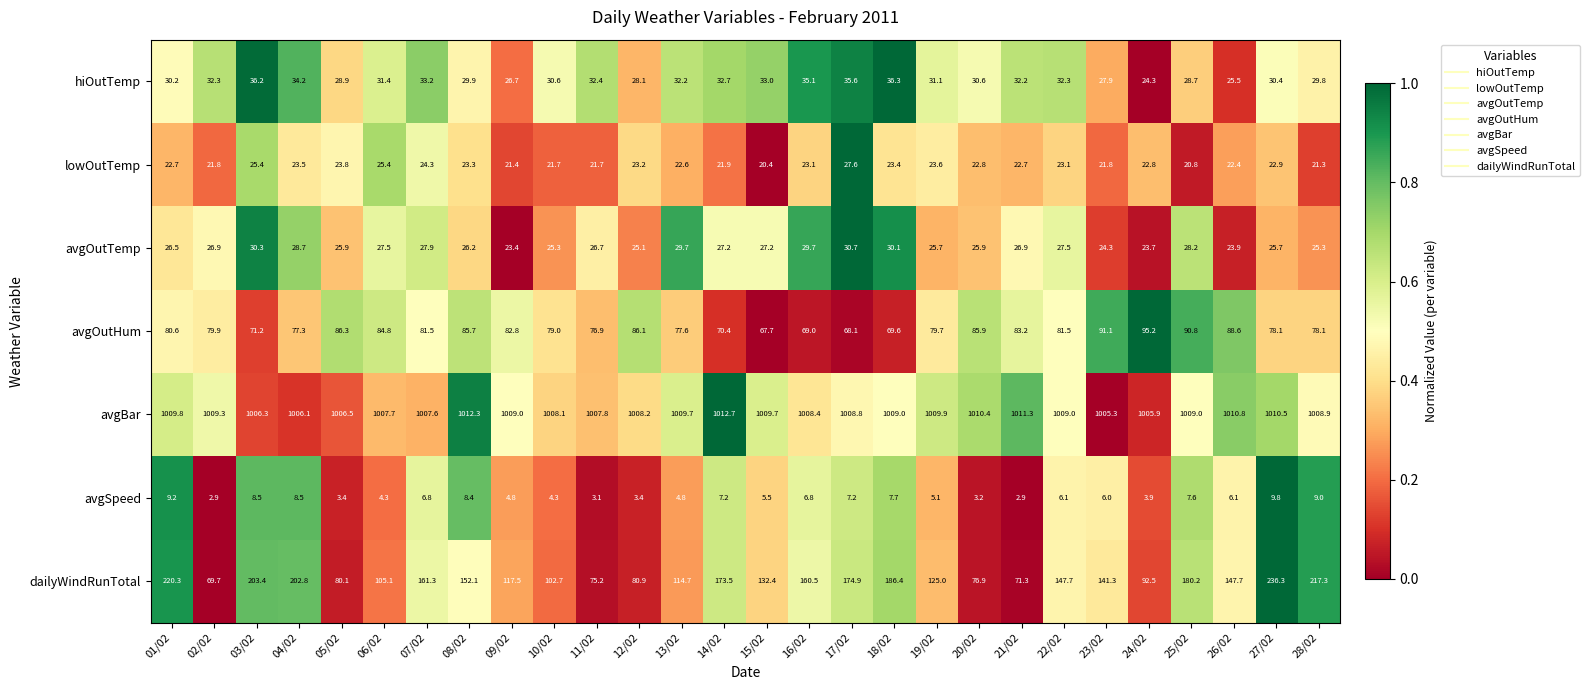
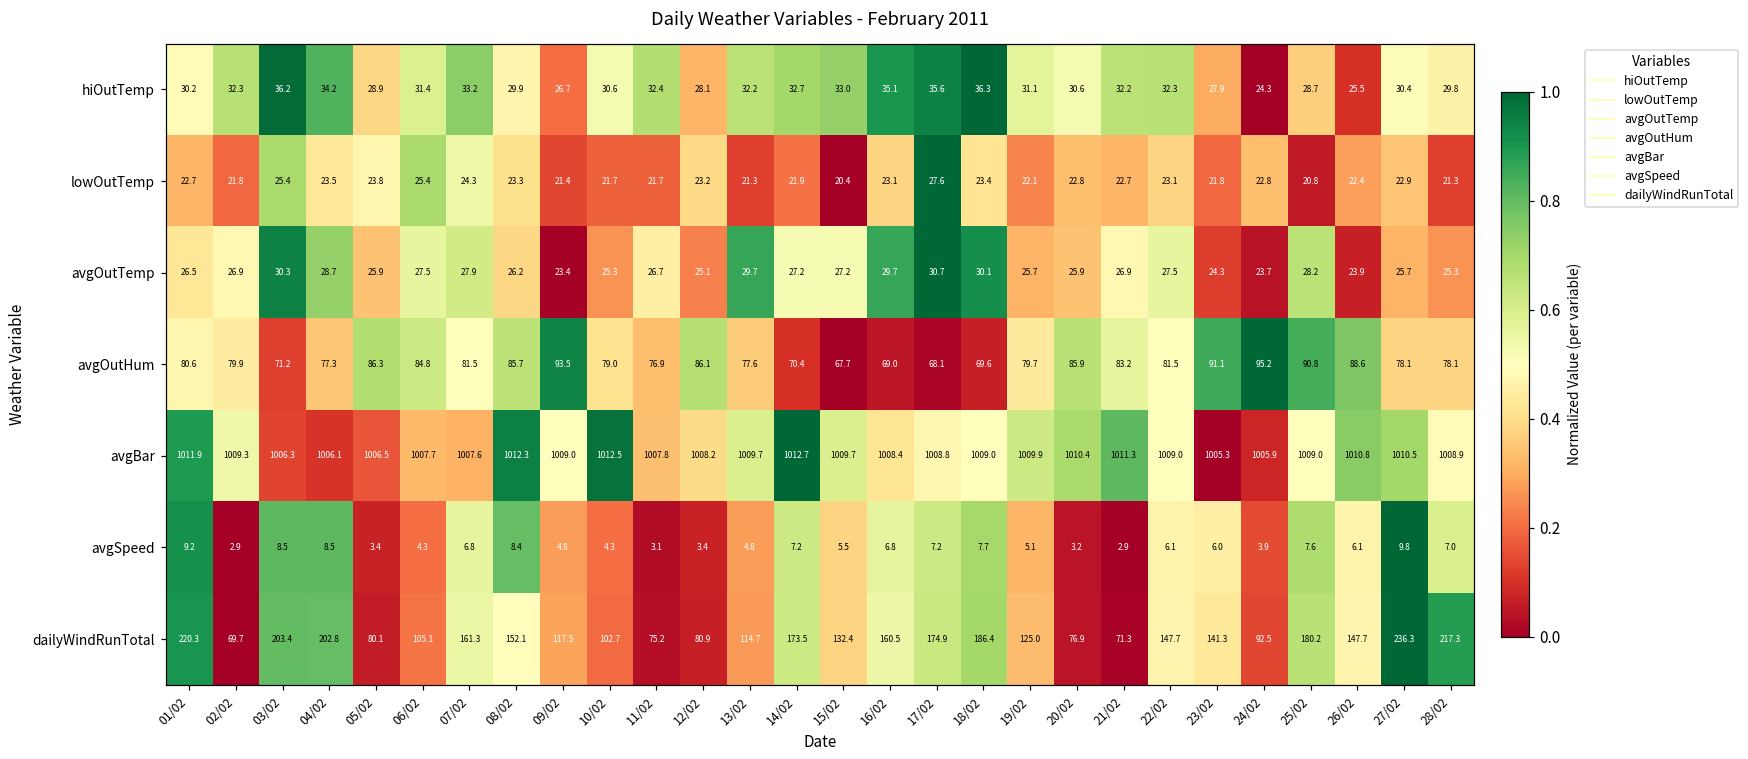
  {
    "hiOutTemp": {
      "01/02": 30.2,
      "02/02": 32.3,
      "03/02": 36.2,
      "04/02": 34.2,
      "05/02": 28.9,
      "06/02": 31.4,
      "07/02": 33.2,
      "08/02": 29.9,
      "09/02": 26.7,
      "10/02": 30.6,
      "11/02": 32.4,
      "12/02": 28.1,
      "13/02": 32.2,
      "14/02": 32.7,
      "15/02": 33.0,
      "16/02": 35.1,
      "17/02": 35.6,
      "18/02": 36.3,
      "19/02": 31.1,
      "20/02": 30.6,
      "21/02": 32.2,
      "22/02": 32.3,
      "23/02": 27.9,
      "24/02": 24.3,
      "25/02": 28.7,
      "26/02": 25.5,
      "27/02": 30.4,
      "28/02": 29.8
    },
    "lowOutTemp": {
      "01/02": 22.7,
      "02/02": 21.8,
      "03/02": 25.4,
      "04/02": 23.5,
      "05/02": 23.8,
      "06/02": 25.4,
      "07/02": 24.3,
      "08/02": 23.3,
      "09/02": 21.4,
      "10/02": 21.7,
      "11/02": 21.7,
      "12/02": 23.2,
-     "13/02": 22.6,
+     "13/02": 21.3,
      "14/02": 21.9,
      "15/02": 20.4,
      "16/02": 23.1,
      "17/02": 27.6,
      "18/02": 23.4,
-     "19/02": 23.6,
+     "19/02": 22.1,
      "20/02": 22.8,
      "21/02": 22.7,
      "22/02": 23.1,
      "23/02": 21.8,
      "24/02": 22.8,
      "25/02": 20.8,
      "26/02": 22.4,
      "27/02": 22.9,
      "28/02": 21.3
    },
    "avgOutTemp": {
      "01/02": 26.5,
      "02/02": 26.9,
      "03/02": 30.3,
      "04/02": 28.7,
      "05/02": 25.9,
      "06/02": 27.5,
      "07/02": 27.9,
      "08/02": 26.2,
      "09/02": 23.4,
      "10/02": 25.3,
      "11/02": 26.7,
      "12/02": 25.1,
      "13/02": 29.7,
      "14/02": 27.2,
      "15/02": 27.2,
      "16/02": 29.7,
      "17/02": 30.7,
      "18/02": 30.1,
      "19/02": 25.7,
      "20/02": 25.9,
      "21/02": 26.9,
      "22/02": 27.5,
      "23/02": 24.3,
      "24/02": 23.7,
      "25/02": 28.2,
      "26/02": 23.9,
      "27/02": 25.7,
      "28/02": 25.3
    },
    "avgOutHum": {
      "01/02": 80.6,
      "02/02": 79.9,
      "03/02": 71.2,
      "04/02": 77.3,
      "05/02": 86.3,
      "06/02": 84.8,
      "07/02": 81.5,
      "08/02": 85.7,
-     "09/02": 82.8,
+     "09/02": 93.5,
      "10/02": 79.0,
      "11/02": 76.9,
      "12/02": 86.1,
      "13/02": 77.6,
      "14/02": 70.4,
      "15/02": 67.7,
      "16/02": 69.0,
      "17/02": 68.1,
      "18/02": 69.6,
      "19/02": 79.7,
      "20/02": 85.9,
      "21/02": 83.2,
      "22/02": 81.5,
      "23/02": 91.1,
      "24/02": 95.2,
      "25/02": 90.8,
      "26/02": 88.6,
      "27/02": 78.1,
      "28/02": 78.1
    },
    "avgBar": {
-     "01/02": 1009.8,
+     "01/02": 1011.9,
      "02/02": 1009.3,
      "03/02": 1006.3,
      "04/02": 1006.1,
      "05/02": 1006.5,
      "06/02": 1007.7,
      "07/02": 1007.6,
      "08/02": 1012.3,
      "09/02": 1009.0,
-     "10/02": 1008.1,
+     "10/02": 1012.5,
      "11/02": 1007.8,
      "12/02": 1008.2,
      "13/02": 1009.7,
      "14/02": 1012.7,
      "15/02": 1009.7,
      "16/02": 1008.4,
      "17/02": 1008.8,
      "18/02": 1009.0,
      "19/02": 1009.9,
      "20/02": 1010.4,
      "21/02": 1011.3,
      "22/02": 1009.0,
      "23/02": 1005.3,
      "24/02": 1005.9,
      "25/02": 1009.0,
      "26/02": 1010.8,
      "27/02": 1010.5,
      "28/02": 1008.9
    },
    "avgSpeed": {
      "01/02": 9.2,
      "02/02": 2.9,
      "03/02": 8.5,
      "04/02": 8.5,
      "05/02": 3.4,
      "06/02": 4.3,
      "07/02": 6.8,
      "08/02": 8.4,
      "09/02": 4.8,
      "10/02": 4.3,
      "11/02": 3.1,
      "12/02": 3.4,
      "13/02": 4.8,
      "14/02": 7.2,
      "15/02": 5.5,
      "16/02": 6.8,
      "17/02": 7.2,
      "18/02": 7.7,
      "19/02": 5.1,
      "20/02": 3.2,
      "21/02": 2.9,
      "22/02": 6.1,
      "23/02": 6.0,
      "24/02": 3.9,
      "25/02": 7.6,
      "26/02": 6.1,
      "27/02": 9.8,
-     "28/02": 9.0
+     "28/02": 7.0
    },
    "dailyWindRunTotal": {
      "01/02": 220.3,
      "02/02": 69.7,
      "03/02": 203.4,
      "04/02": 202.8,
      "05/02": 80.1,
      "06/02": 105.1,
      "07/02": 161.3,
      "08/02": 152.1,
      "09/02": 117.5,
      "10/02": 102.7,
      "11/02": 75.2,
      "12/02": 80.9,
      "13/02": 114.7,
      "14/02": 173.5,
      "15/02": 132.4,
      "16/02": 160.5,
      "17/02": 174.9,
      "18/02": 186.4,
      "19/02": 125.0,
      "20/02": 76.9,
      "21/02": 71.3,
      "22/02": 147.7,
      "23/02": 141.3,
      "24/02": 92.5,
      "25/02": 180.2,
      "26/02": 147.7,
      "27/02": 236.3,
      "28/02": 217.3
    }
  }
